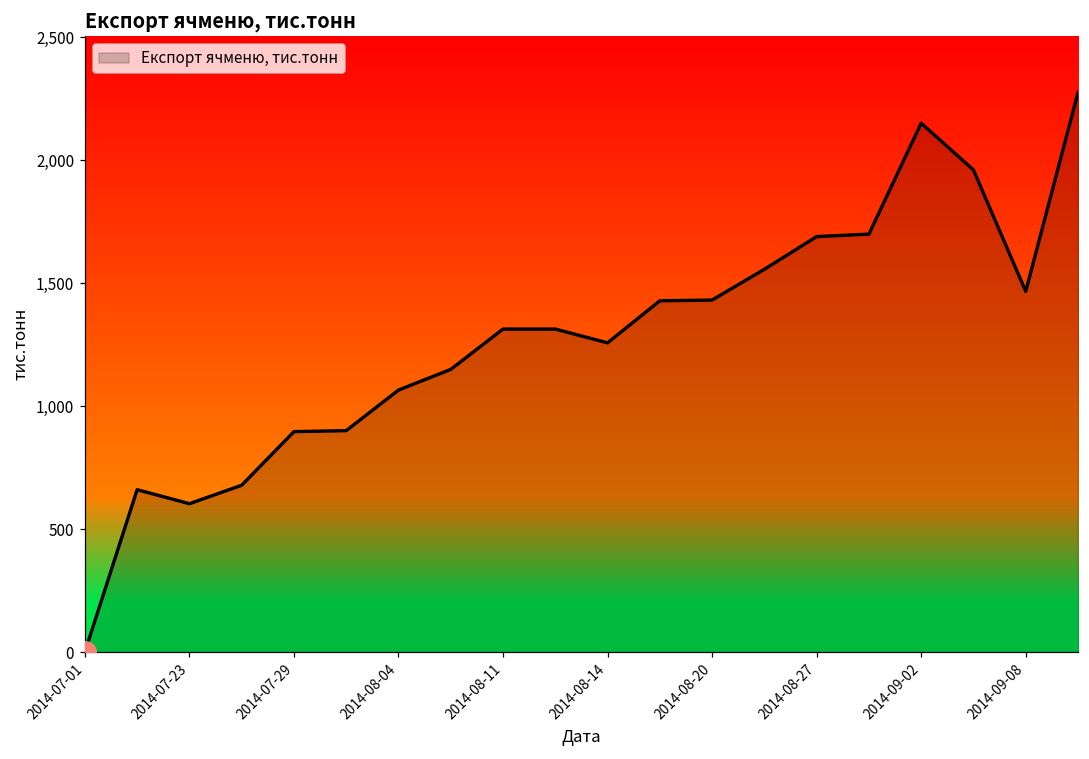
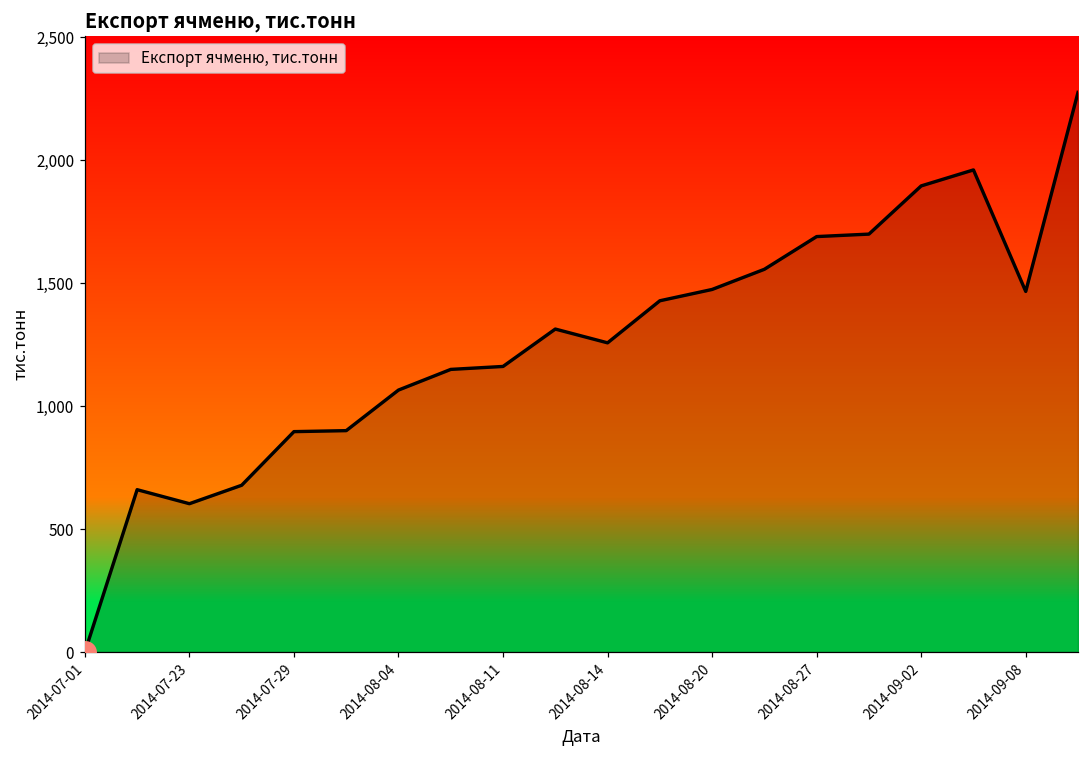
  {
    "Експорт ячменю, тис.тонн": {
      "2014-07-23": "600",
      "2014-07-29": "900",
      "2014-08-04": "1,070",
-     "2014-08-11": "1,310",
+     "2014-08-11": "1,160",
      "2014-08-14": "1,260",
-     "2014-08-20": "1,430",
+     "2014-08-20": "1,470",
      "2014-08-27": "1,690",
-     "2014-09-02": "2,150",
+     "2014-09-02": "1,900",
      "2014-09-08": "1,470"
    }
  }
